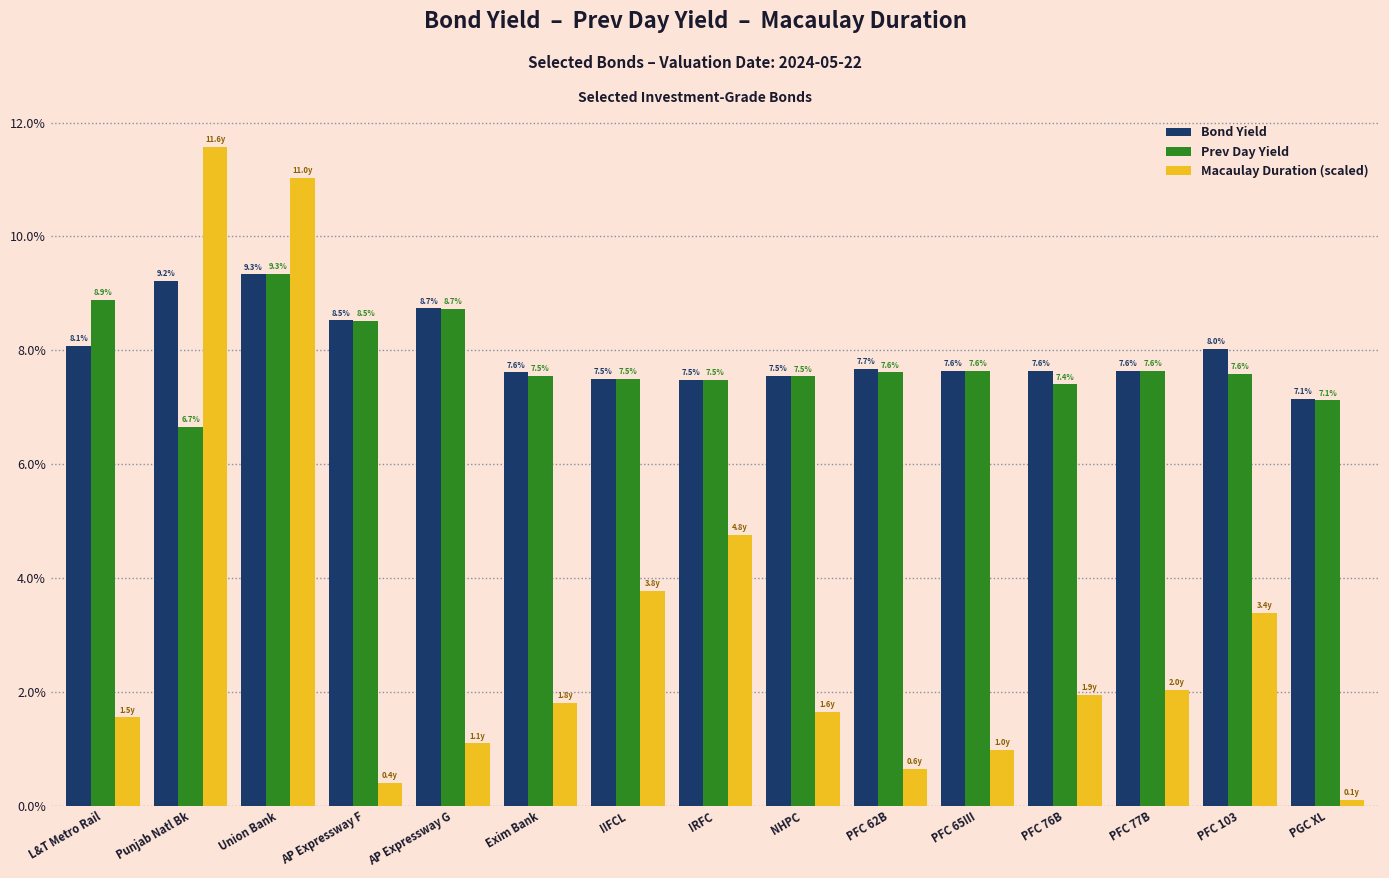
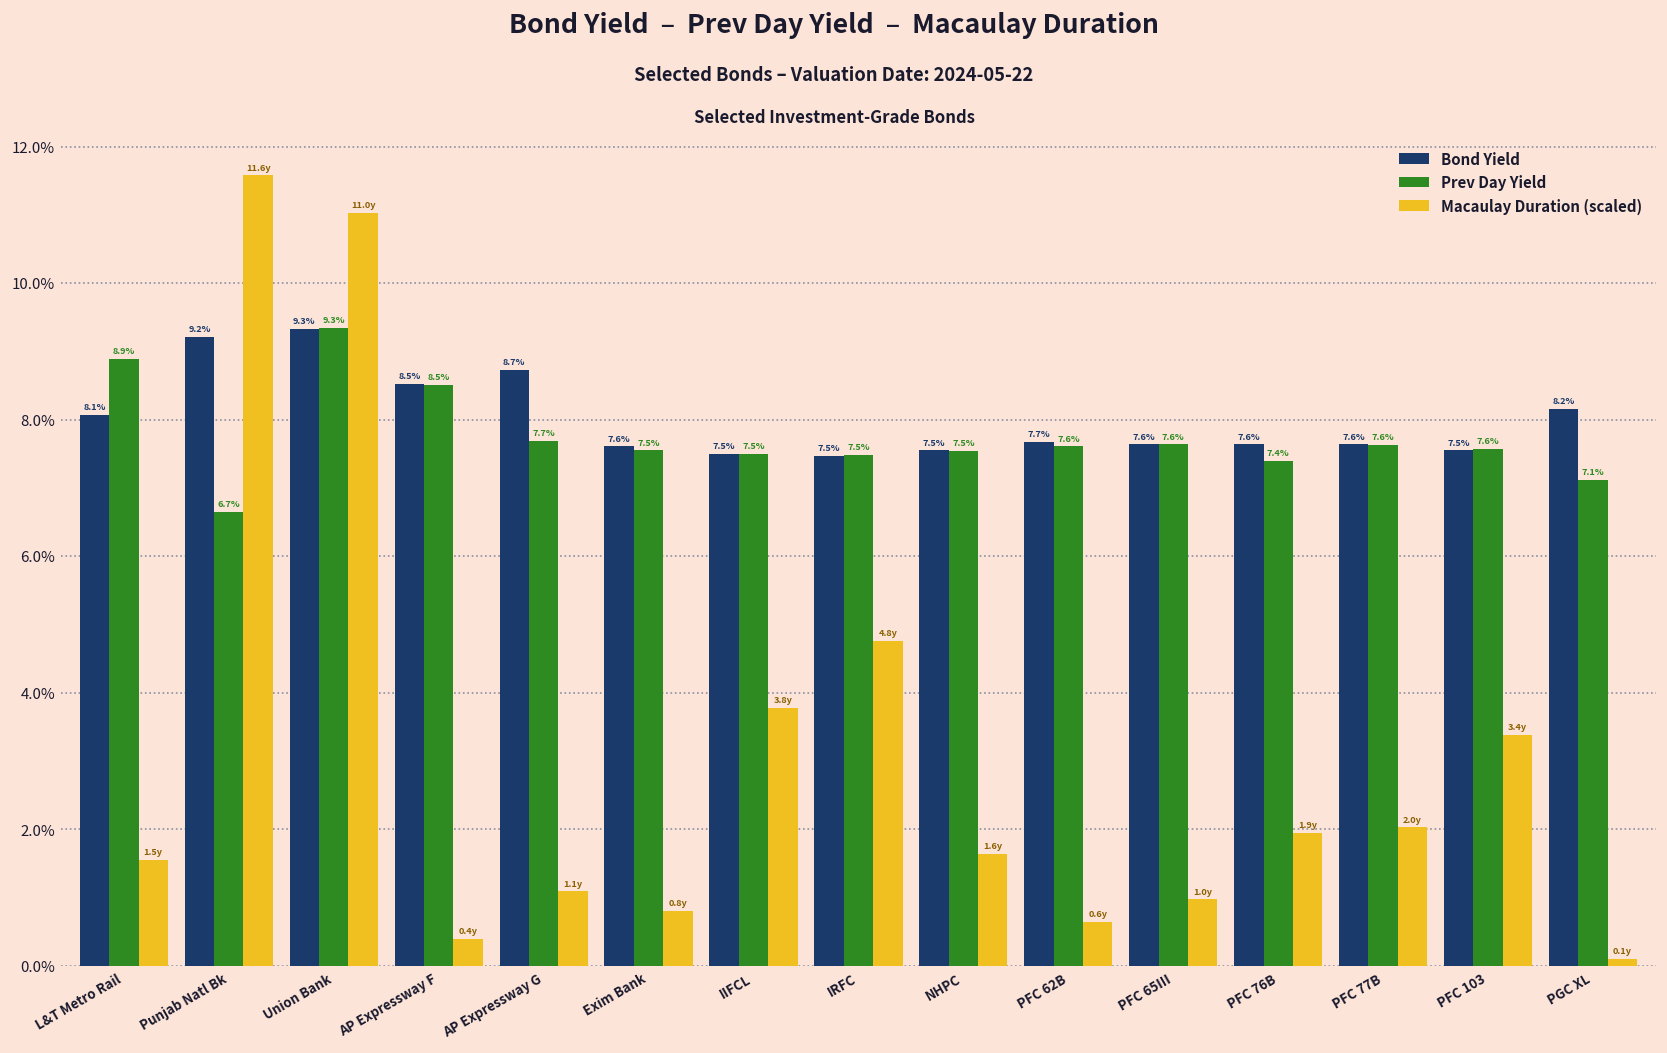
  {
    "Bond Yield": {
      "L&T Metro Rail": "8.1%",
      "Punjab Natl Bk": "9.2%",
      "Union Bank": "9.3%",
      "AP Expressway F": "8.5%",
      "AP Expressway G": "8.7%",
      "Exim Bank": "7.6%",
      "IIFCL": "7.5%",
      "IRFC": "7.5%",
      "NHPC": "7.5%",
      "PFC 62B": "7.7%",
      "PFC 65III": "7.6%",
      "PFC 76B": "7.6%",
      "PFC 77B": "7.6%",
-     "PFC 103": "8.0%",
-     "PGC XL": "7.1%"
+     "PFC 103": "7.5%",
+     "PGC XL": "8.2%"
    },
    "Prev Day Yield": {
      "L&T Metro Rail": "8.9%",
      "Punjab Natl Bk": "6.7%",
      "Union Bank": "9.3%",
      "AP Expressway F": "8.5%",
-     "AP Expressway G": "8.7%",
+     "AP Expressway G": "7.7%",
      "Exim Bank": "7.5%",
      "IIFCL": "7.5%",
      "IRFC": "7.5%",
      "NHPC": "7.5%",
      "PFC 62B": "7.6%",
      "PFC 65III": "7.6%",
      "PFC 76B": "7.4%",
      "PFC 77B": "7.6%",
      "PFC 103": "7.6%",
      "PGC XL": "7.1%"
    },
    "Macaulay Duration (scaled)": {
-     "Exim Bank": "1.8y"
+     "Exim Bank": "0.8y"
    }
  }
